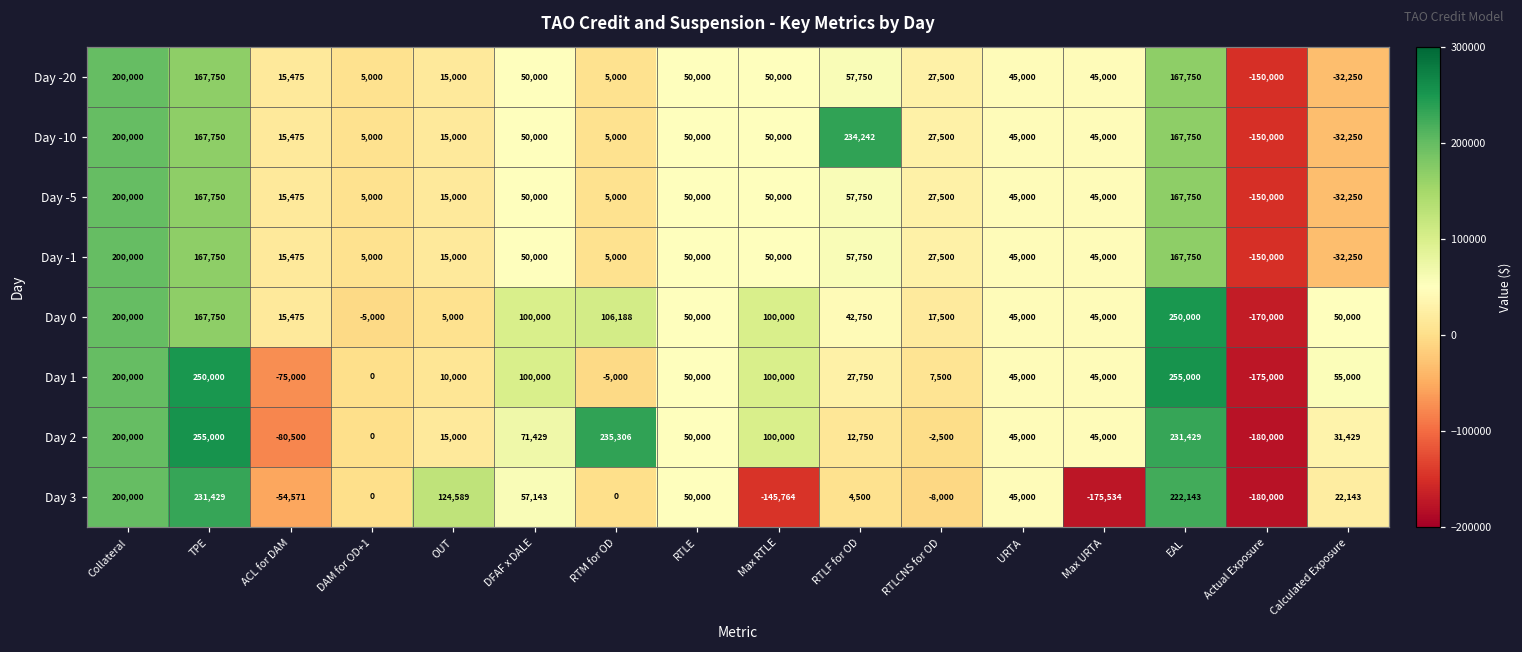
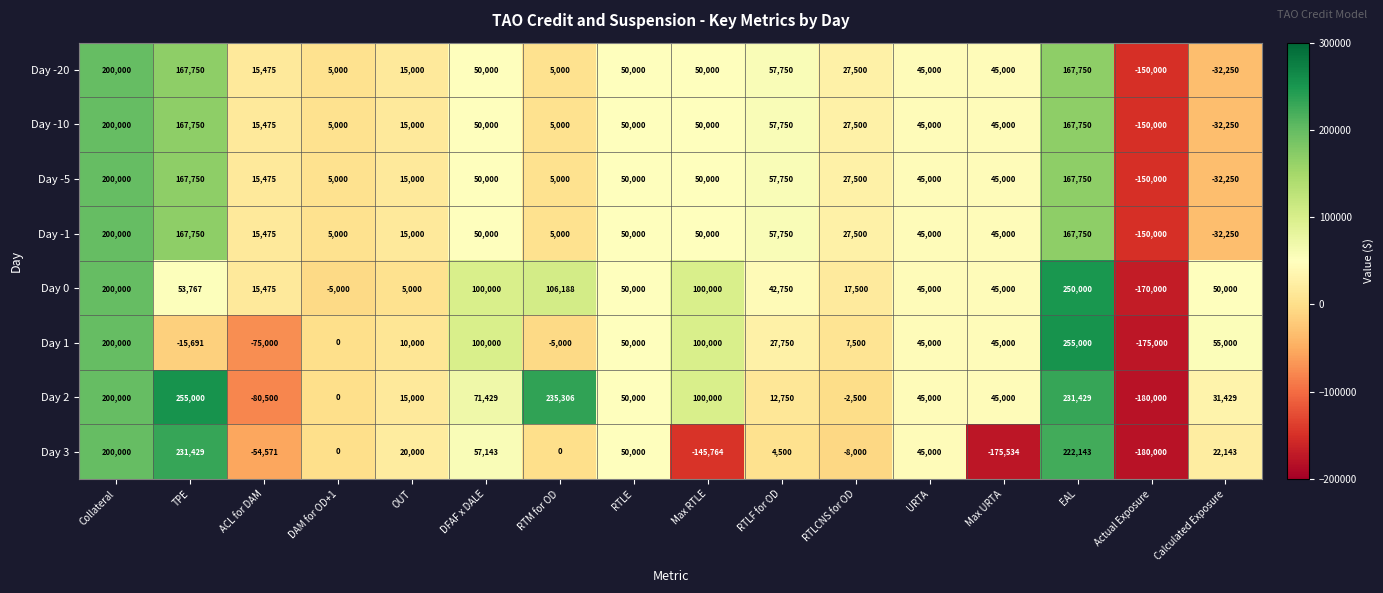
  {
    "Day -20": {
      "Collateral": "200,000",
      "TPE": "167,750",
      "ACL for DAM": "15,475",
      "DAM for OD+1": "5,000",
      "OUT": "15,000",
      "DFAF x DALE": "50,000",
      "RTM for OD": "5,000",
      "RTLE": "50,000",
      "Max RTLE": "50,000",
      "RTLF for OD": "57,750",
      "RTLCNS for OD": "27,500",
      "URTA": "45,000",
      "Max URTA": "45,000",
      "EAL": "167,750",
      "Actual Exposure": "-150,000",
      "Calculated Exposure": "-32,250"
    },
    "Day -10": {
      "Collateral": "200,000",
      "TPE": "167,750",
      "ACL for DAM": "15,475",
      "DAM for OD+1": "5,000",
      "OUT": "15,000",
      "DFAF x DALE": "50,000",
      "RTM for OD": "5,000",
      "RTLE": "50,000",
      "Max RTLE": "50,000",
-     "RTLF for OD": "234,242",
+     "RTLF for OD": "57,750",
      "RTLCNS for OD": "27,500",
      "URTA": "45,000",
      "Max URTA": "45,000",
      "EAL": "167,750",
      "Actual Exposure": "-150,000",
      "Calculated Exposure": "-32,250"
    },
    "Day -5": {
      "Collateral": "200,000",
      "TPE": "167,750",
      "ACL for DAM": "15,475",
      "DAM for OD+1": "5,000",
      "OUT": "15,000",
      "DFAF x DALE": "50,000",
      "RTM for OD": "5,000",
      "RTLE": "50,000",
      "Max RTLE": "50,000",
      "RTLF for OD": "57,750",
      "RTLCNS for OD": "27,500",
      "URTA": "45,000",
      "Max URTA": "45,000",
      "EAL": "167,750",
      "Actual Exposure": "-150,000",
      "Calculated Exposure": "-32,250"
    },
    "Day -1": {
      "Collateral": "200,000",
      "TPE": "167,750",
      "ACL for DAM": "15,475",
      "DAM for OD+1": "5,000",
      "OUT": "15,000",
      "DFAF x DALE": "50,000",
      "RTM for OD": "5,000",
      "RTLE": "50,000",
      "Max RTLE": "50,000",
      "RTLF for OD": "57,750",
      "RTLCNS for OD": "27,500",
      "URTA": "45,000",
      "Max URTA": "45,000",
      "EAL": "167,750",
      "Actual Exposure": "-150,000",
      "Calculated Exposure": "-32,250"
    },
    "Day 0": {
      "Collateral": "200,000",
-     "TPE": "167,750",
+     "TPE": "53,767",
      "ACL for DAM": "15,475",
      "DAM for OD+1": "-5,000",
      "OUT": "5,000",
      "DFAF x DALE": "100,000",
      "RTM for OD": "106,188",
      "RTLE": "50,000",
      "Max RTLE": "100,000",
      "RTLF for OD": "42,750",
      "RTLCNS for OD": "17,500",
      "URTA": "45,000",
      "Max URTA": "45,000",
      "EAL": "250,000",
      "Actual Exposure": "-170,000",
      "Calculated Exposure": "50,000"
    },
    "Day 1": {
      "Collateral": "200,000",
-     "TPE": "250,000",
+     "TPE": "-15,691",
      "ACL for DAM": "-75,000",
      "DAM for OD+1": "0",
      "OUT": "10,000",
      "DFAF x DALE": "100,000",
      "RTM for OD": "-5,000",
      "RTLE": "50,000",
      "Max RTLE": "100,000",
      "RTLF for OD": "27,750",
      "RTLCNS for OD": "7,500",
      "URTA": "45,000",
      "Max URTA": "45,000",
      "EAL": "255,000",
      "Actual Exposure": "-175,000",
      "Calculated Exposure": "55,000"
    },
    "Day 2": {
      "Collateral": "200,000",
      "TPE": "255,000",
      "ACL for DAM": "-80,500",
      "DAM for OD+1": "0",
      "OUT": "15,000",
      "DFAF x DALE": "71,429",
      "RTM for OD": "235,306",
      "RTLE": "50,000",
      "Max RTLE": "100,000",
      "RTLF for OD": "12,750",
      "RTLCNS for OD": "-2,500",
      "URTA": "45,000",
      "Max URTA": "45,000",
      "EAL": "231,429",
      "Actual Exposure": "-180,000",
      "Calculated Exposure": "31,429"
    },
    "Day 3": {
      "Collateral": "200,000",
      "TPE": "231,429",
      "ACL for DAM": "-54,571",
      "DAM for OD+1": "0",
-     "OUT": "124,589",
+     "OUT": "20,000",
      "DFAF x DALE": "57,143",
      "RTM for OD": "0",
      "RTLE": "50,000",
      "Max RTLE": "-145,764",
      "RTLF for OD": "4,500",
      "RTLCNS for OD": "-8,000",
      "URTA": "45,000",
      "Max URTA": "-175,534",
      "EAL": "222,143",
      "Actual Exposure": "-180,000",
      "Calculated Exposure": "22,143"
    }
  }
